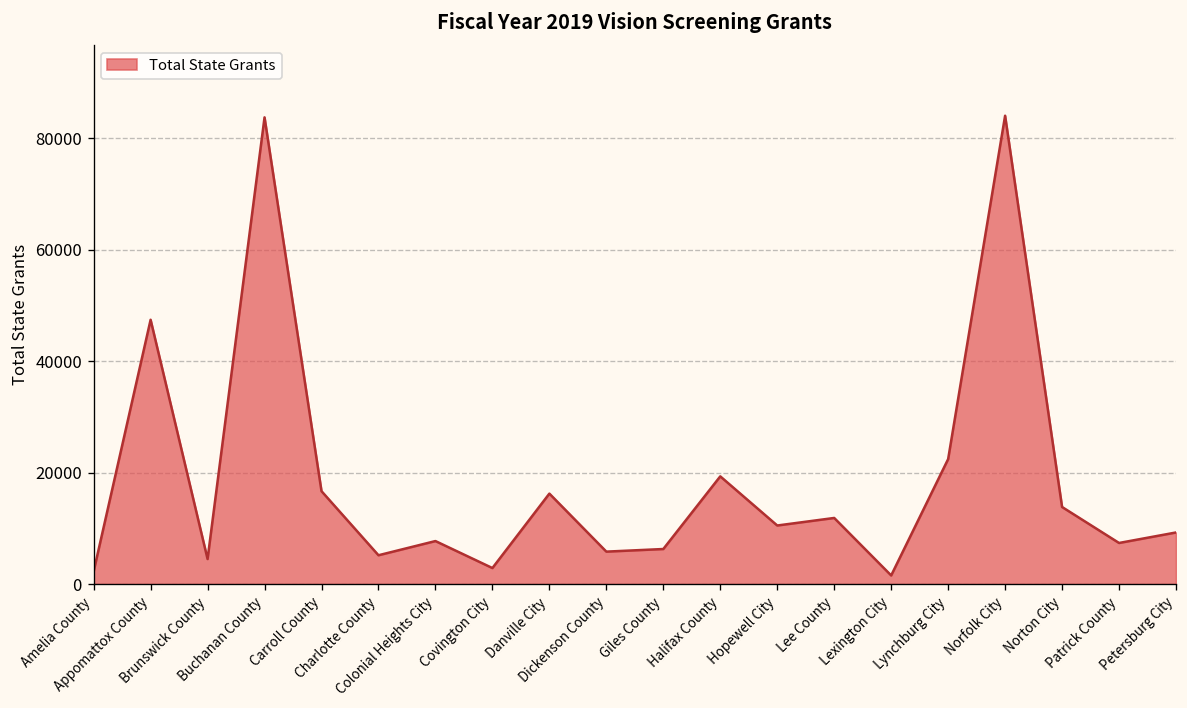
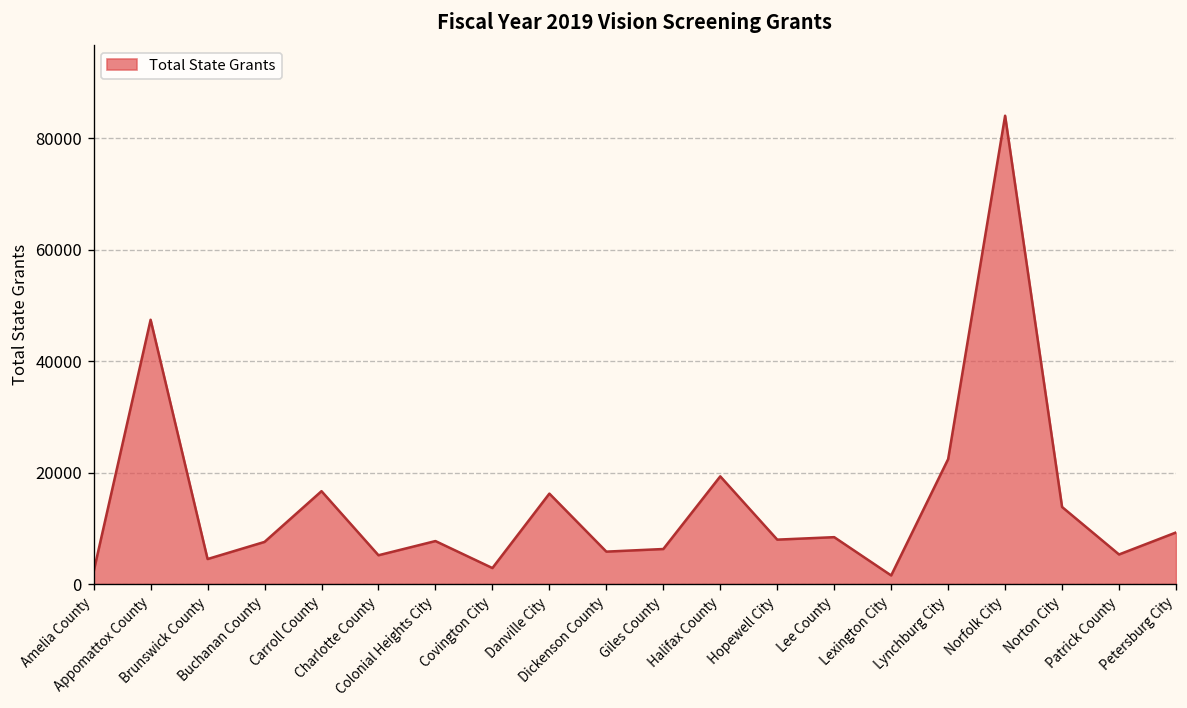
  {
    "Amelia County": 2000,
    "Appomattox County": 47000,
    "Brunswick County": 4000,
-   "Buchanan County": 84000,
+   "Buchanan County": 8000,
    "Carroll County": 17000,
    "Charlotte County": 5000,
    "Colonial Heights City": 8000,
    "Covington City": 3000,
    "Danville City": 16000,
    "Dickenson County": 6000,
    "Giles County": 6000,
    "Halifax County": 19000,
-   "Hopewell City": 11000,
-   "Lee County": 12000,
+   "Hopewell City": 8000,
+   "Lee County": 8000,
    "Lexington City": 2000,
    "Lynchburg City": 22000,
    "Norfolk City": 84000,
    "Norton City": 14000,
-   "Patrick County": 7000,
+   "Patrick County": 5000,
    "Petersburg City": 9000
  }
